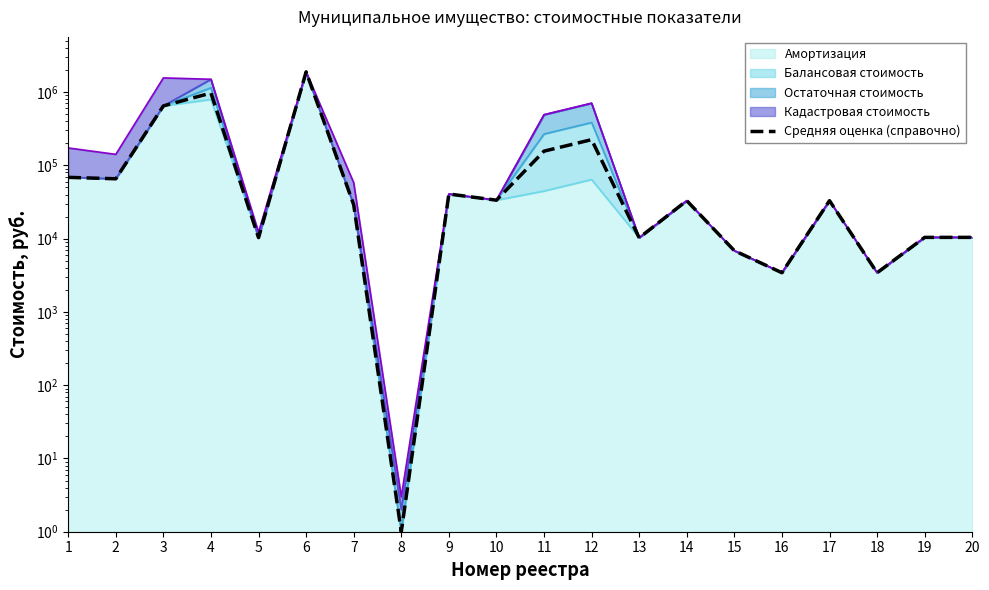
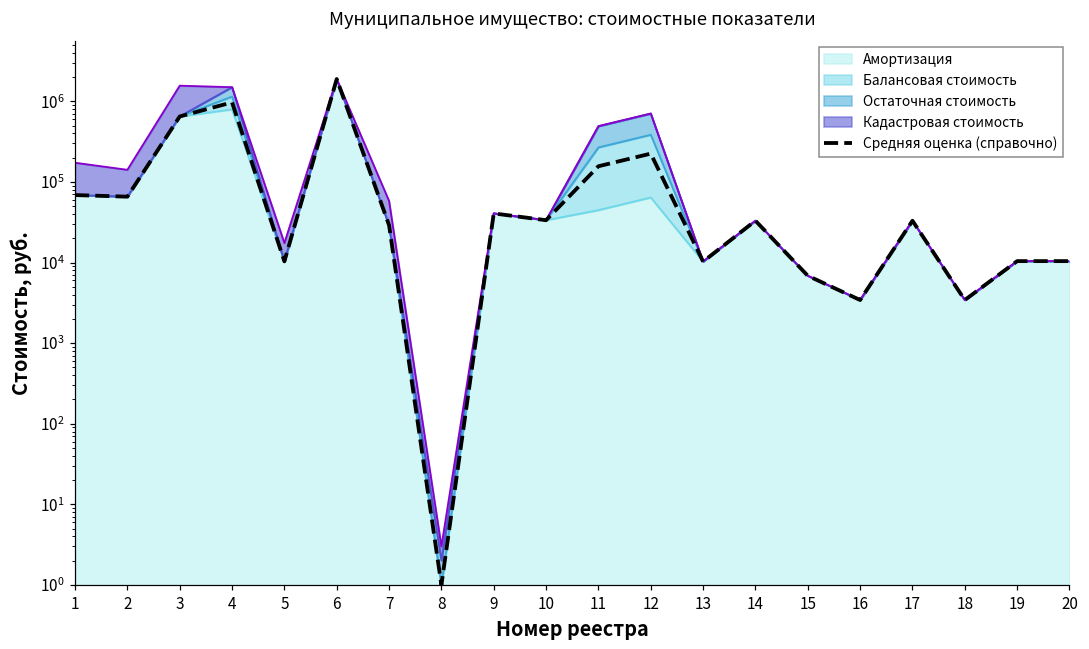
  {
    "Кадастровая стоимость": {
      "1": 100000,
      "2": 80000,
      "3": 900000,
-     "5": 1900,
+     "5": 7000,
      "7": 29000,
      "8": 1
    },
    "Средняя оценка (справочно)": {
      "4": 1000000,
      "11": 160000,
      "12": 220000
    }
  }
